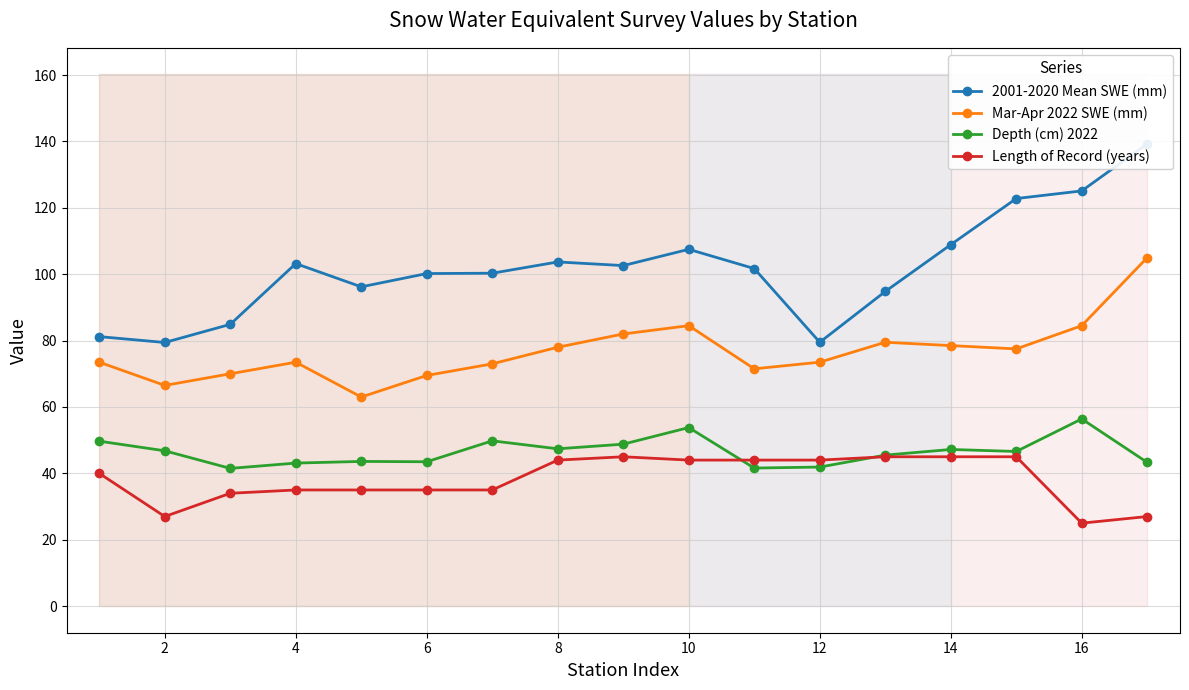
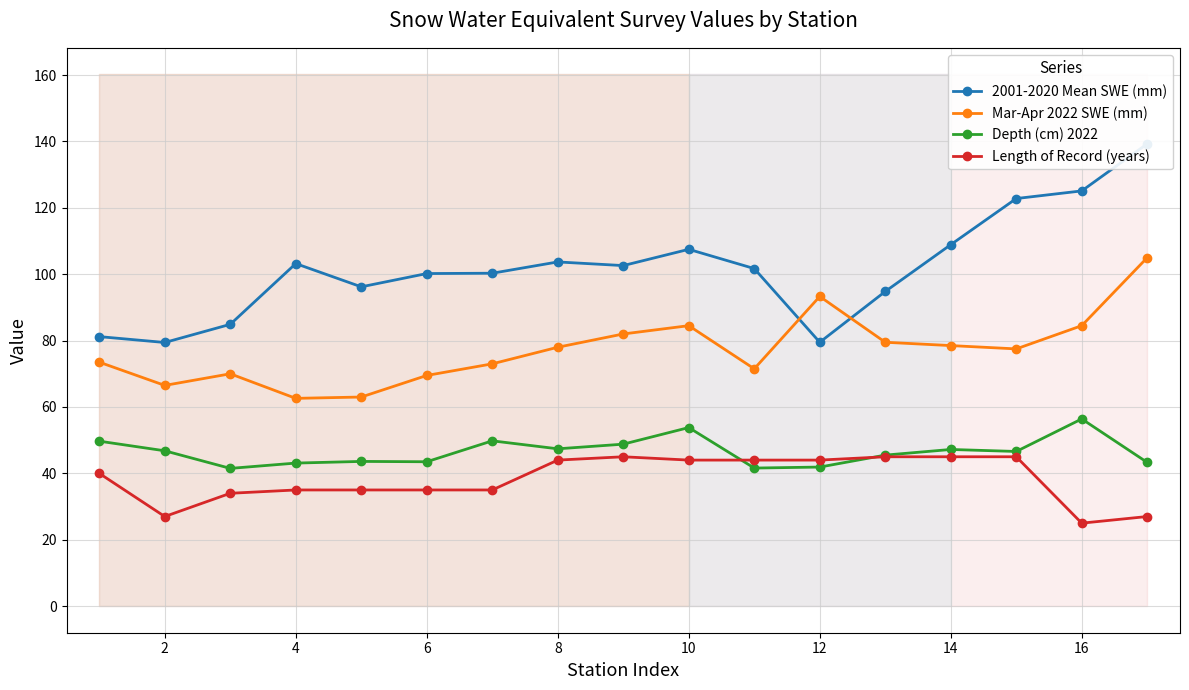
  {
    "2001-2020 Mean SWE (mm)": {
      "2": 79,
      "4": 103,
      "6": 100,
      "8": 104,
      "10": 108,
      "12": 80,
      "14": 109,
      "16": 125
    },
    "Mar-Apr 2022 SWE (mm)": {
      "2": 67,
-     "4": 74,
+     "4": 63,
      "6": 70,
      "8": 78,
      "10": 85,
-     "12": 74,
+     "12": 93,
      "14": 79,
      "16": 85
    },
    "Depth (cm) 2022": {
      "2": 47,
      "4": 43,
      "6": 44,
      "8": 47,
      "10": 54,
      "12": 42,
      "14": 47,
      "16": 56
    }
  }
